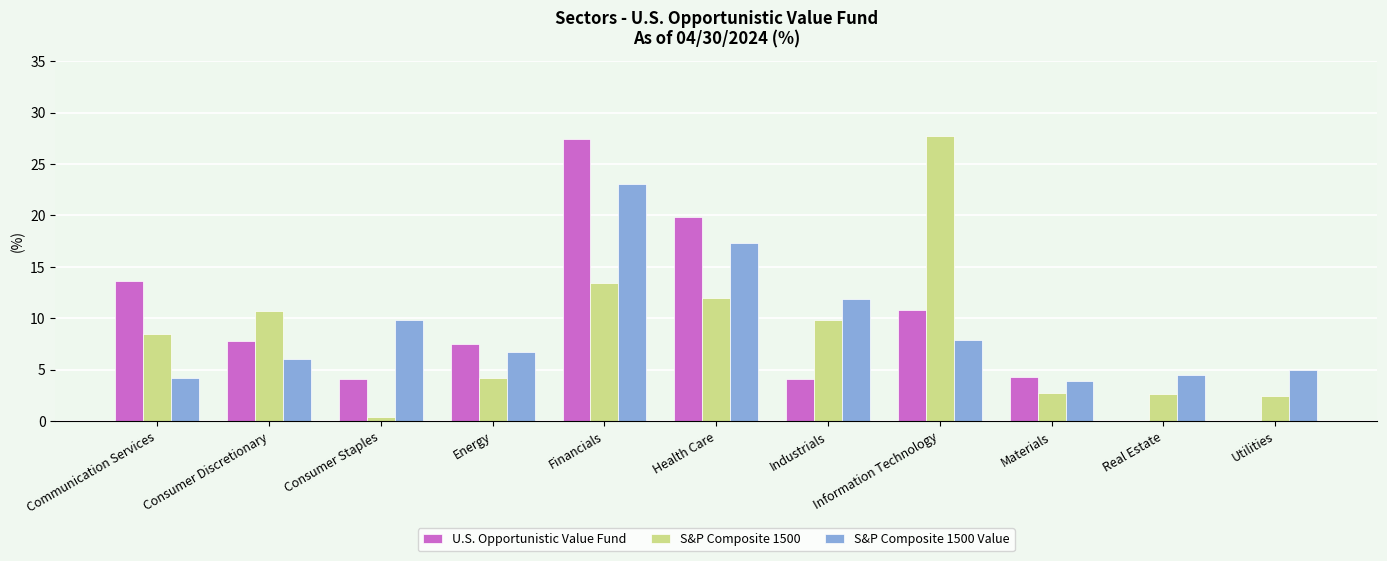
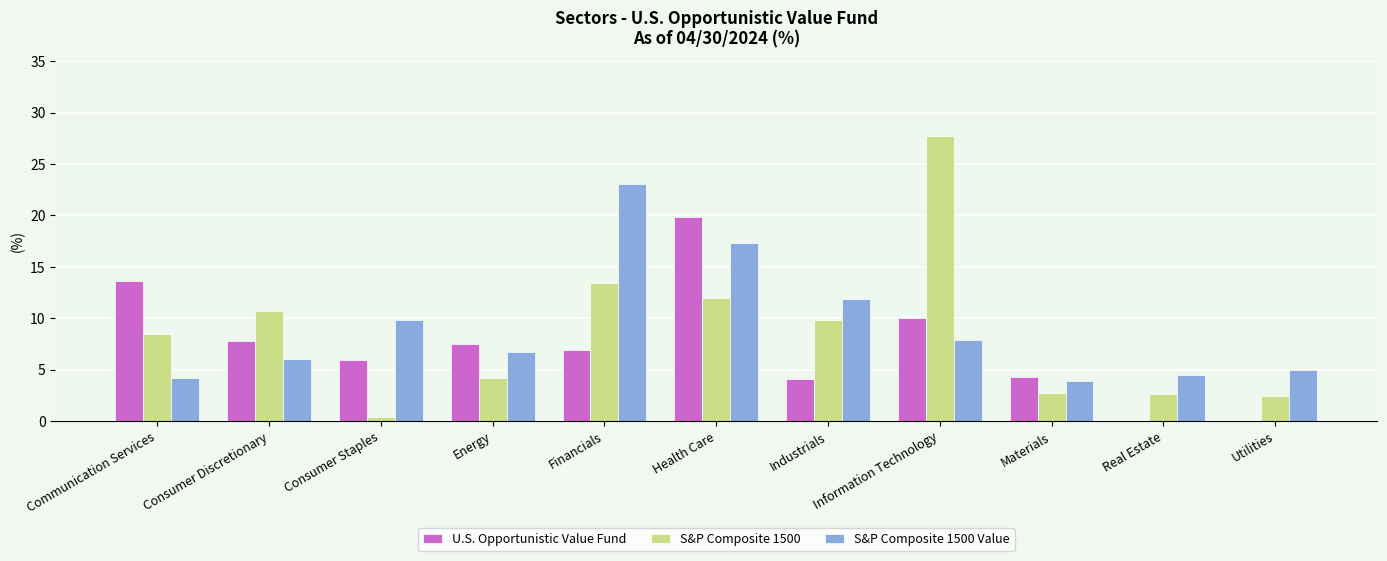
  {
    "U.S. Opportunistic Value Fund": {
      "Communication Services": 13.6,
      "Consumer Discretionary": 7.8,
-     "Consumer Staples": 4.1,
+     "Consumer Staples": 5.9,
      "Energy": 7.5,
-     "Financials": 27.4,
+     "Financials": 6.9,
      "Health Care": 19.8,
      "Industrials": 4.1,
-     "Information Technology": 10.8,
+     "Information Technology": 10.0,
      "Materials": 4.3,
      "Real Estate": 0.0,
      "Utilities": 0.0
    },
    "S&P Composite 1500": {
      "Communication Services": 8.5,
      "Consumer Discretionary": 10.7,
      "Consumer Staples": 0.4,
      "Energy": 4.2,
      "Financials": 13.4,
      "Health Care": 12.0,
      "Industrials": 9.8,
      "Information Technology": 27.7,
      "Materials": 2.7,
      "Real Estate": 2.6,
      "Utilities": 2.4
    },
    "S&P Composite 1500 Value": {
      "Communication Services": 4.2,
      "Consumer Discretionary": 6.0,
      "Consumer Staples": 9.8,
      "Energy": 6.7,
      "Financials": 23.0,
      "Health Care": 17.3,
      "Industrials": 11.9,
      "Information Technology": 7.9,
      "Materials": 3.9,
      "Real Estate": 4.5,
      "Utilities": 5.0
    }
  }
